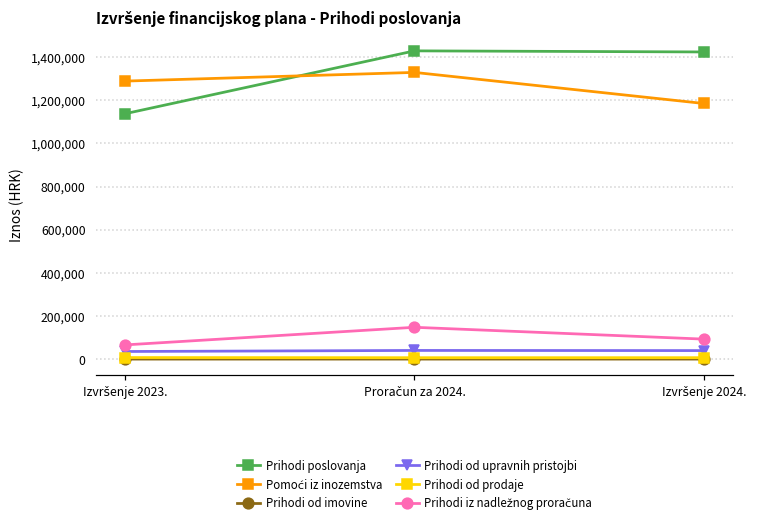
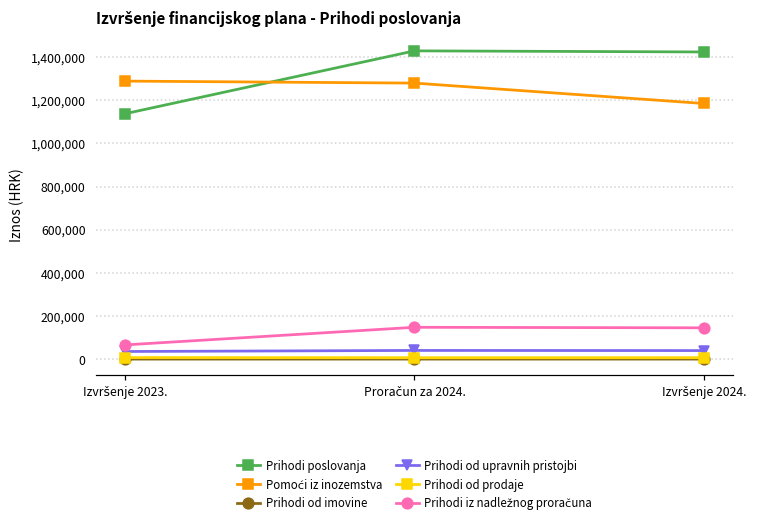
  {
    "Prihodi poslovanja": {
      "Izvršenje 2023.": "1,140,000",
      "Proračun za 2024.": "1,430,000",
      "Izvršenje 2024.": "1,420,000"
    },
    "Pomoći iz inozemstva": {
      "Izvršenje 2023.": "1,290,000",
-     "Proračun za 2024.": "1,330,000",
+     "Proračun za 2024.": "1,280,000",
      "Izvršenje 2024.": "1,180,000"
    },
    "Prihodi od upravnih pristojbi": {
      "Izvršenje 2023.": "40,000",
      "Proračun za 2024.": "40,000",
      "Izvršenje 2024.": "40,000"
    },
    "Prihodi iz nadležnog proračuna": {
      "Izvršenje 2023.": "70,000",
      "Proračun za 2024.": "150,000",
-     "Izvršenje 2024.": "90,000"
+     "Izvršenje 2024.": "140,000"
    }
  }
